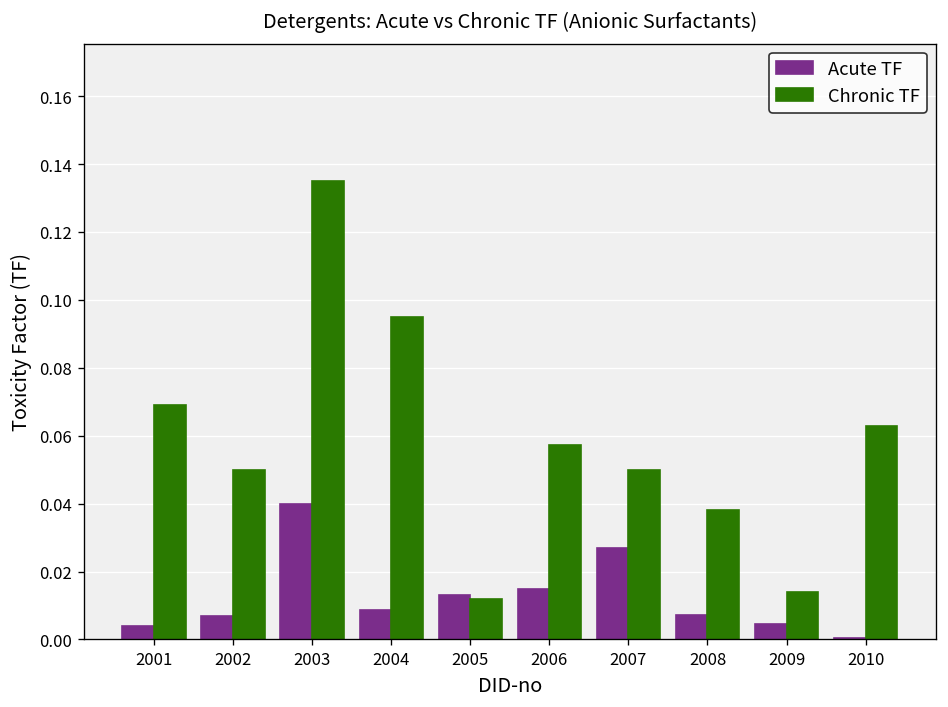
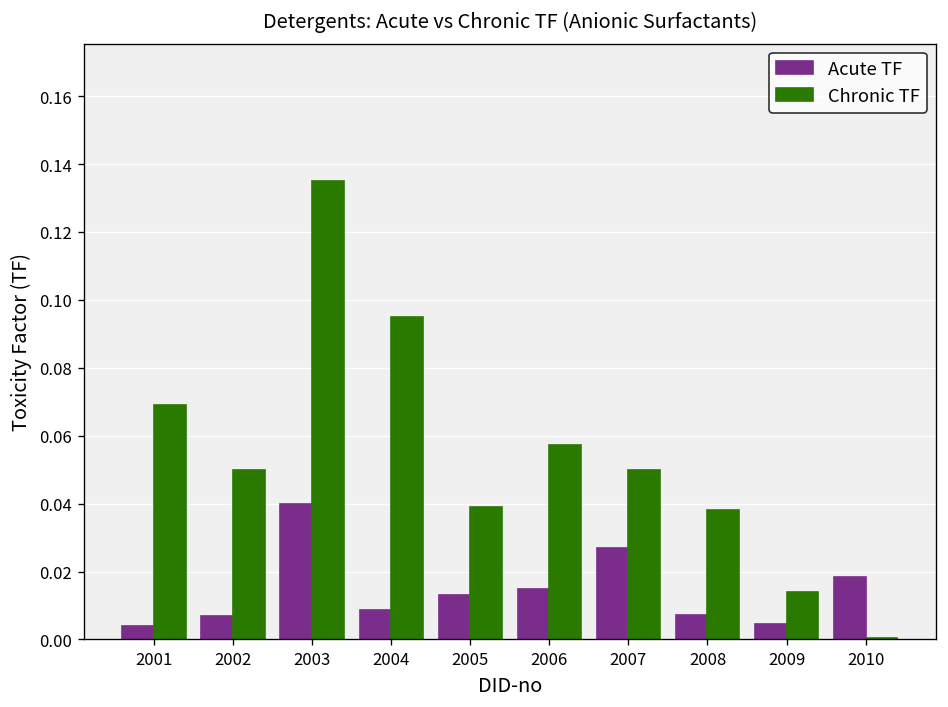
  {
    "Acute TF": {
      "2001": 0.004,
      "2002": 0.007,
      "2003": 0.040,
      "2004": 0.009,
      "2005": 0.013,
      "2006": 0.015,
      "2007": 0.027,
      "2008": 0.007,
      "2009": 0.005,
-     "2010": 0.000
+     "2010": 0.019
    },
    "Chronic TF": {
      "2001": 0.069,
      "2002": 0.050,
      "2003": 0.135,
      "2004": 0.095,
-     "2005": 0.012,
+     "2005": 0.039,
      "2006": 0.057,
      "2007": 0.050,
      "2008": 0.038,
      "2009": 0.014,
-     "2010": 0.063
+     "2010": 0.000
    }
  }
